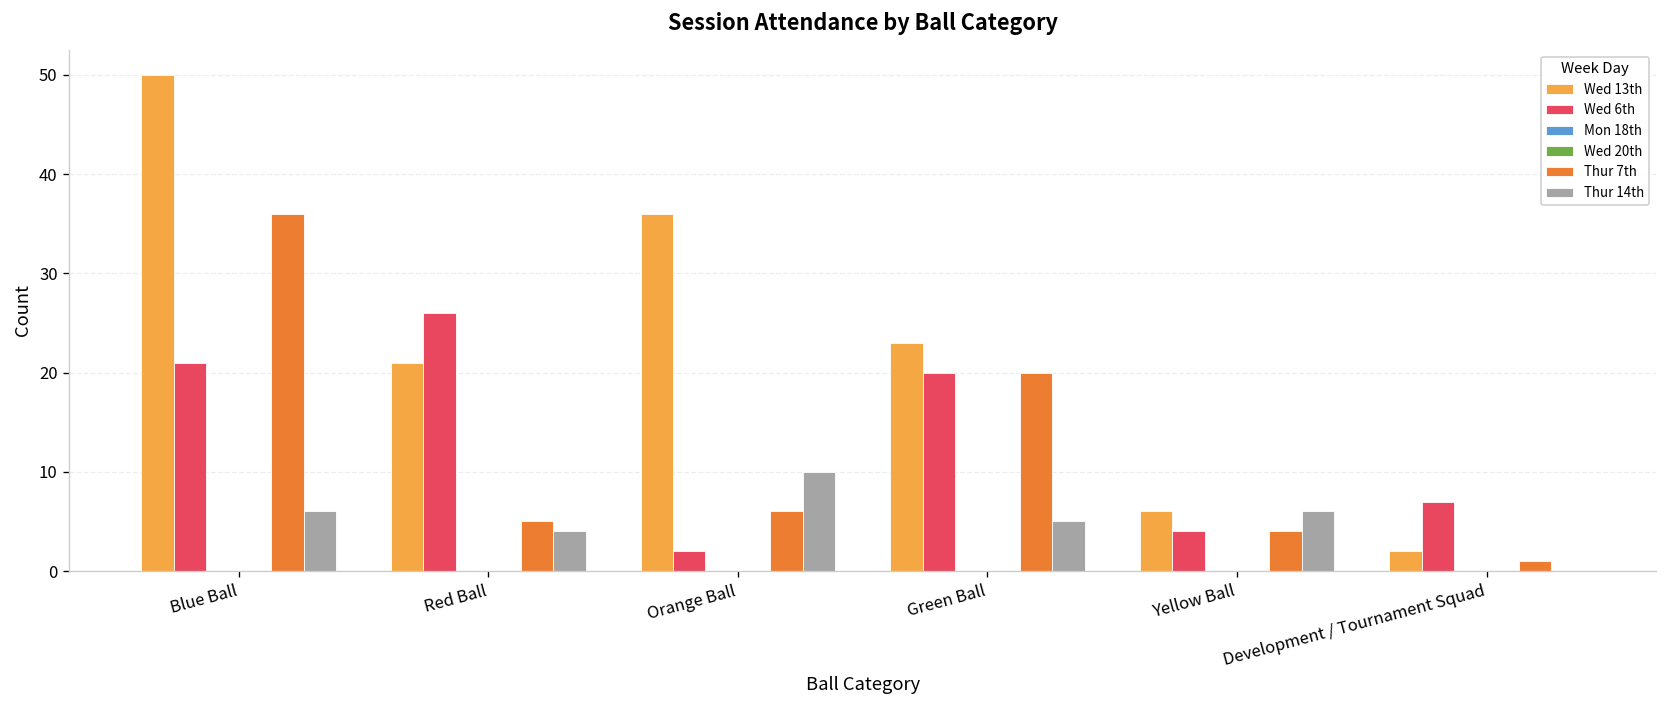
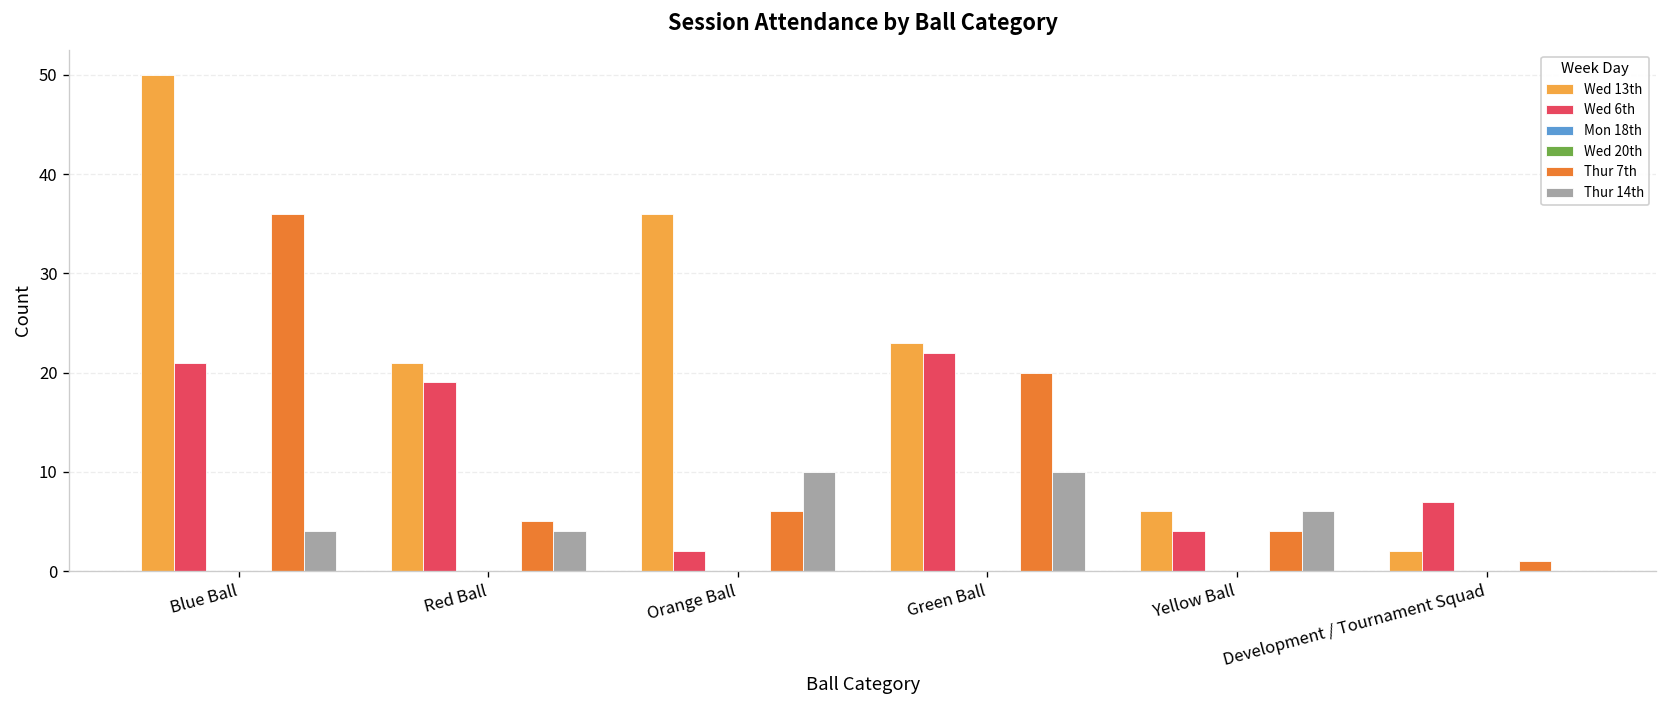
  {
    "Wed 6th": {
      "Blue Ball": 21,
-     "Red Ball": 26,
+     "Red Ball": 19,
      "Orange Ball": 2,
-     "Green Ball": 20,
+     "Green Ball": 22,
      "Yellow Ball": 4,
      "Development / Tournament Squad": 7
    },
    "Mon 18th": {
      "Blue Ball": 0,
      "Red Ball": 0,
      "Orange Ball": 0,
      "Green Ball": 0,
      "Yellow Ball": 0,
      "Development / Tournament Squad": 0
    },
    "Wed 20th": {
      "Blue Ball": 0,
      "Red Ball": 0,
      "Orange Ball": 0,
      "Green Ball": 0,
      "Yellow Ball": 0,
      "Development / Tournament Squad": 0
    },
    "Thur 14th": {
-     "Blue Ball": 6,
+     "Blue Ball": 4,
      "Red Ball": 4,
      "Orange Ball": 10,
-     "Green Ball": 5,
+     "Green Ball": 10,
      "Yellow Ball": 6,
      "Development / Tournament Squad": 0
    }
  }
